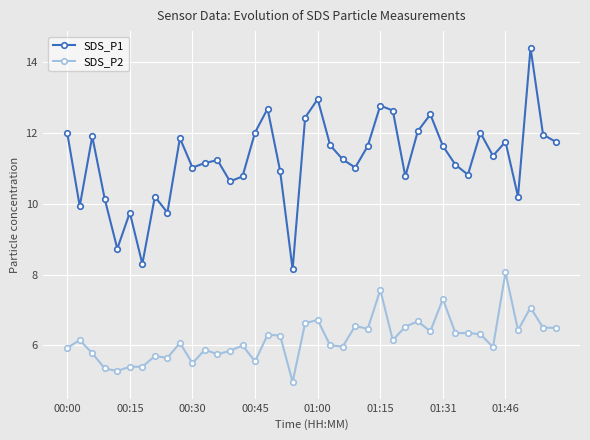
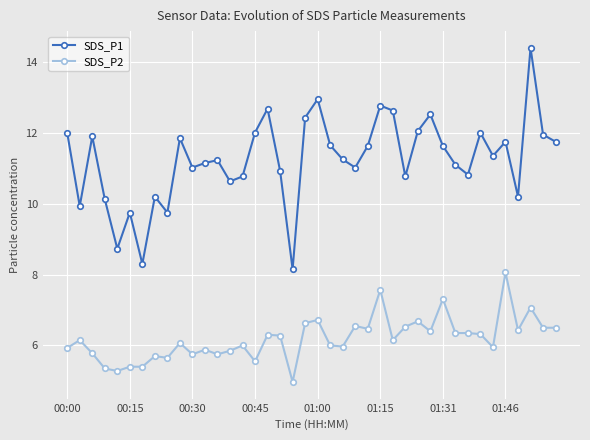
  {
    "SDS_P1": {
      "00:00": 12.0,
      "00:15": 9.8,
      "00:30": 11.0,
      "00:45": 12.0,
      "01:00": 13.0,
      "01:15": 12.8,
      "01:31": 11.6,
      "01:46": 11.8
    },
    "SDS_P2": {
      "00:00": 5.9,
      "00:15": 5.4,
-     "00:30": 5.5,
+     "00:30": 5.8,
      "00:45": 5.6,
      "01:00": 6.7,
      "01:15": 7.6,
      "01:31": 7.3,
      "01:46": 8.1
    }
  }
